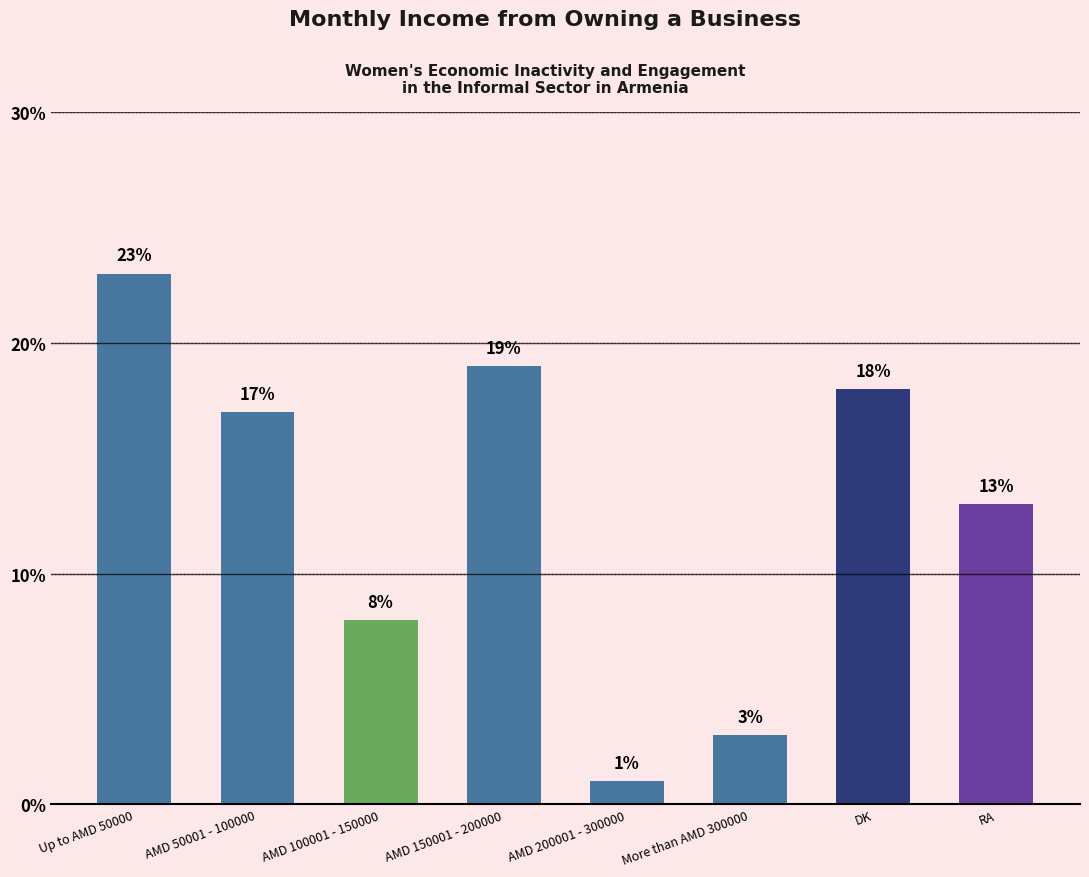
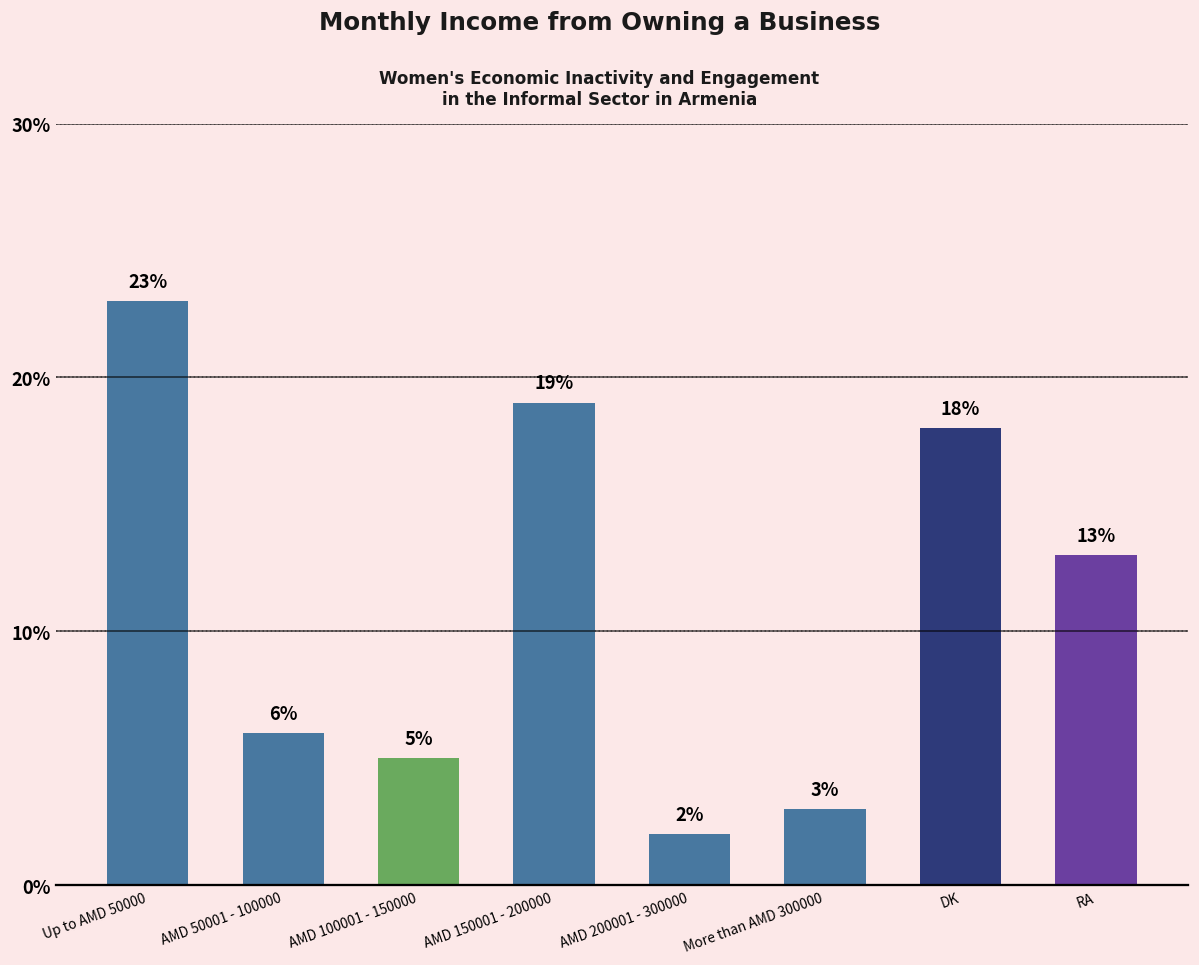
  {
    "Up to AMD 50000": "23%",
-   "AMD 50001 - 100000": "17%",
-   "AMD 100001 - 150000": "8%",
+   "AMD 50001 - 100000": "6%",
+   "AMD 100001 - 150000": "5%",
    "AMD 150001 - 200000": "19%",
-   "AMD 200001 - 300000": "1%",
+   "AMD 200001 - 300000": "2%",
    "More than AMD 300000": "3%",
    "DK": "18%",
    "RA": "13%"
  }
